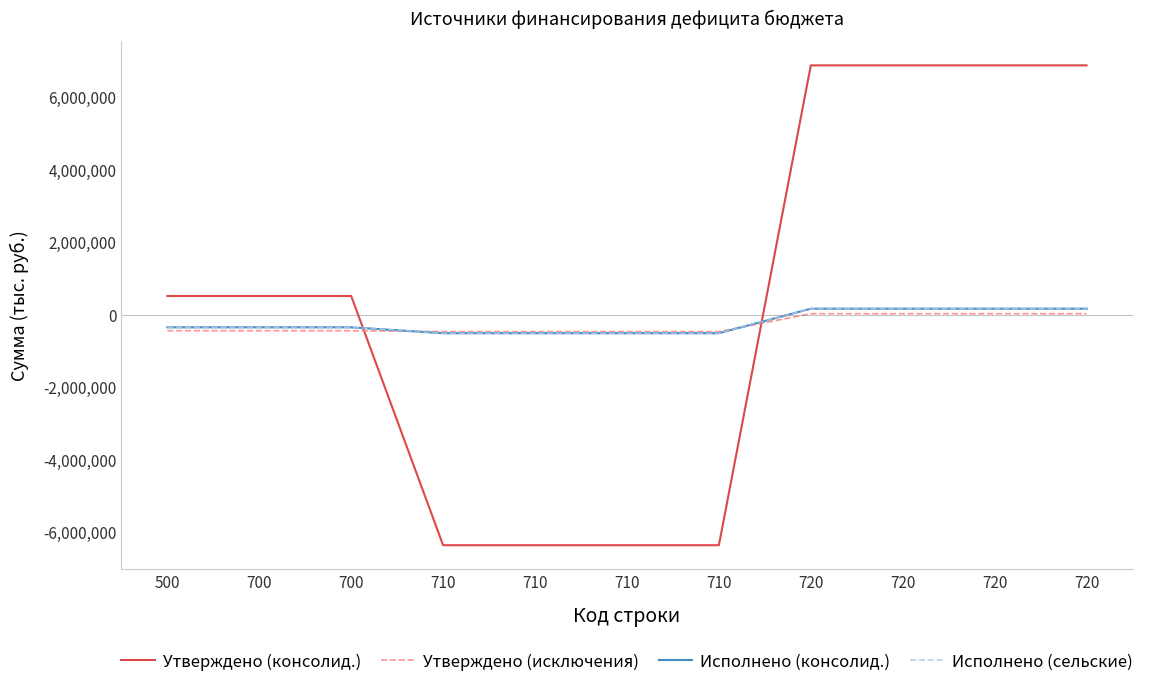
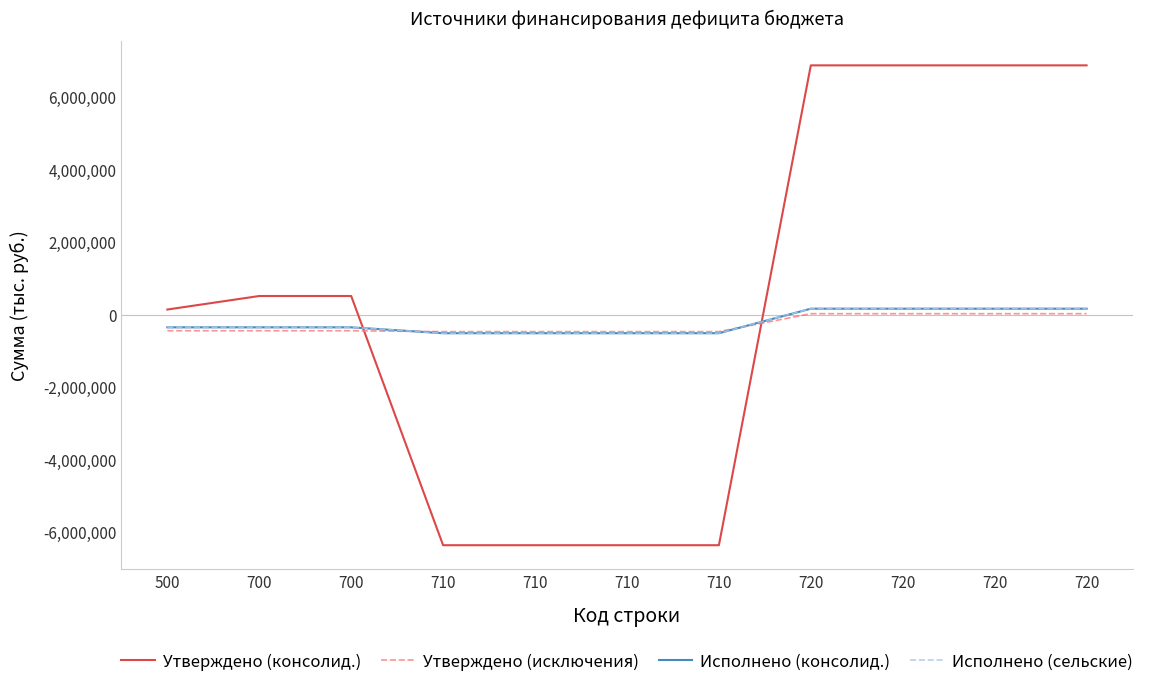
  {
    "Утверждено (консолид.)": {
-     "500": "500,000"
+     "500": "100,000"
    },
    "Утверждено (исключения)": {
      "500": "-400,000"
    },
    "Исполнено (сельские)": {
      "500": "-400,000"
    }
  }
